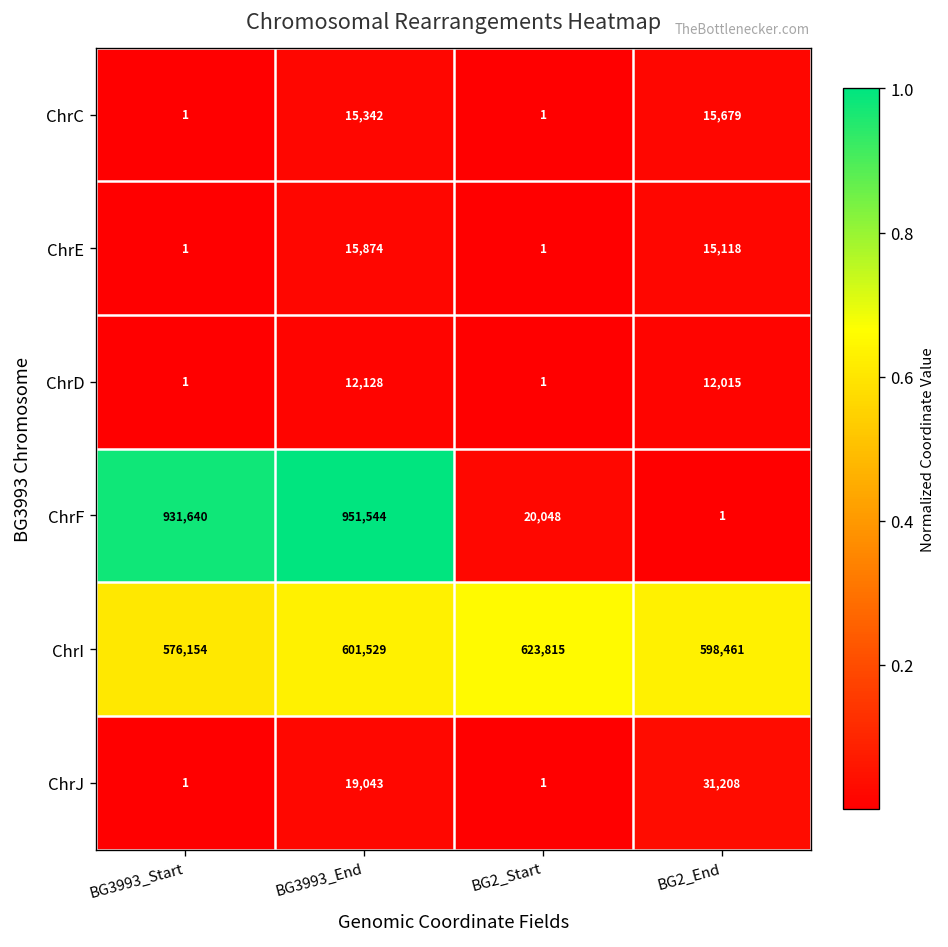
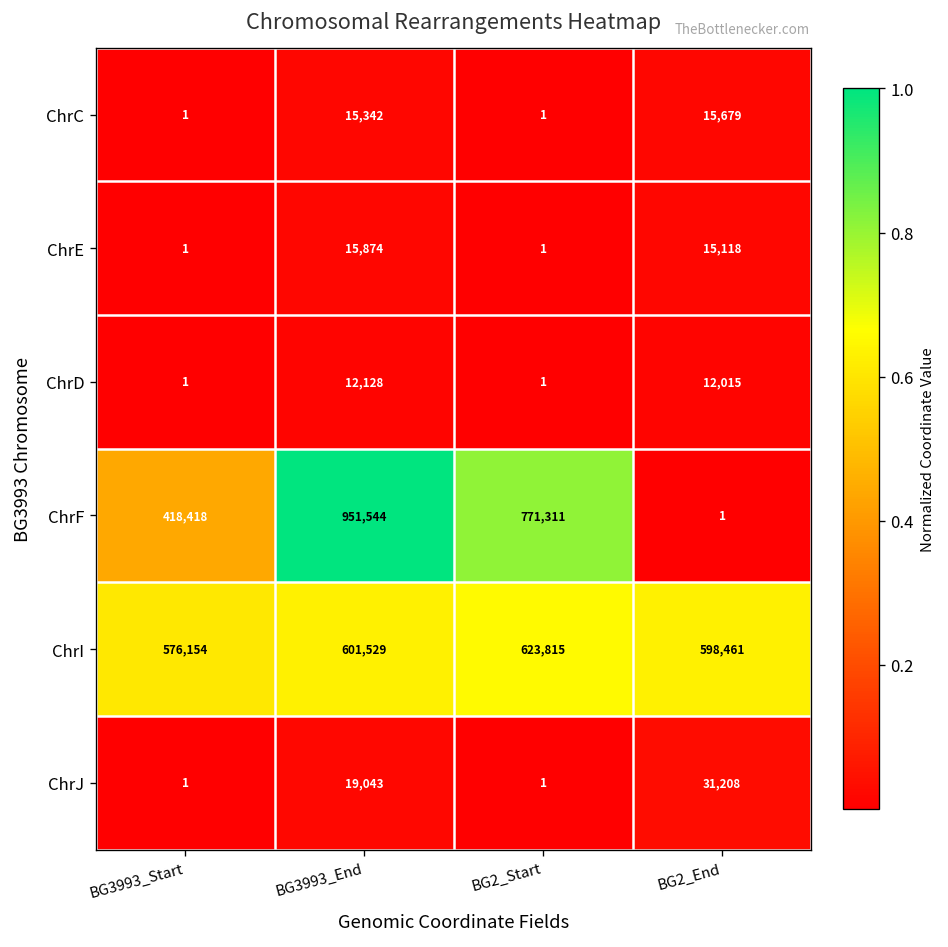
  {
    "ChrC": {
      "BG3993_Start": "1",
      "BG3993_End": "15,342",
      "BG2_Start": "1",
      "BG2_End": "15,679"
    },
    "ChrE": {
      "BG3993_Start": "1",
      "BG3993_End": "15,874",
      "BG2_Start": "1",
      "BG2_End": "15,118"
    },
    "ChrD": {
      "BG3993_Start": "1",
      "BG3993_End": "12,128",
      "BG2_Start": "1",
      "BG2_End": "12,015"
    },
    "ChrF": {
-     "BG3993_Start": "931,640",
+     "BG3993_Start": "418,418",
      "BG3993_End": "951,544",
-     "BG2_Start": "20,048",
+     "BG2_Start": "771,311",
      "BG2_End": "1"
    },
    "ChrI": {
      "BG3993_Start": "576,154",
      "BG3993_End": "601,529",
      "BG2_Start": "623,815",
      "BG2_End": "598,461"
    },
    "ChrJ": {
      "BG3993_Start": "1",
      "BG3993_End": "19,043",
      "BG2_Start": "1",
      "BG2_End": "31,208"
    }
  }
